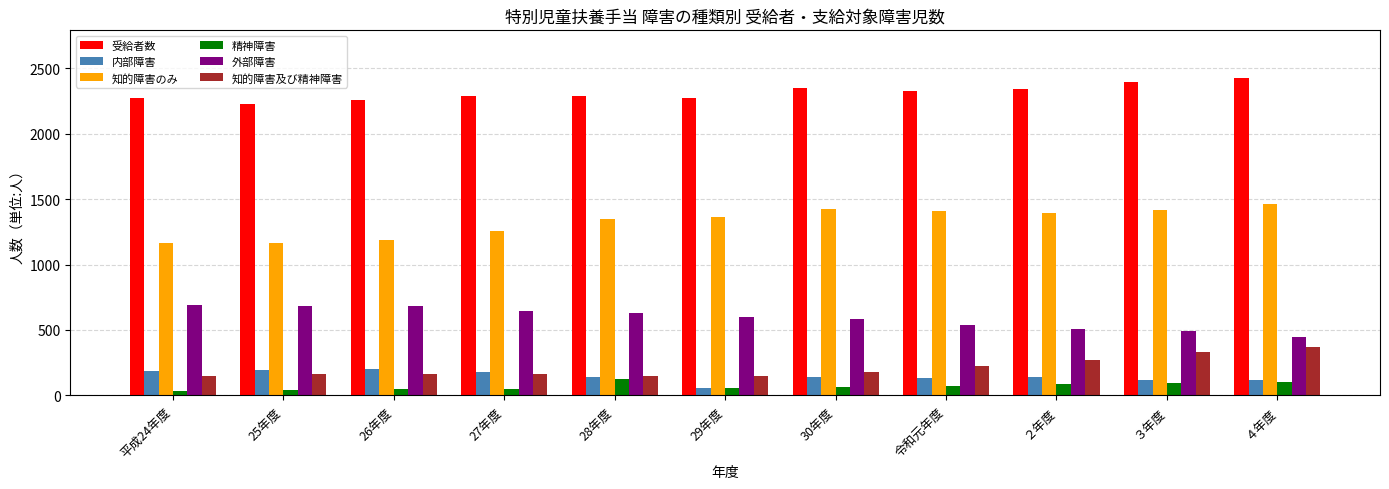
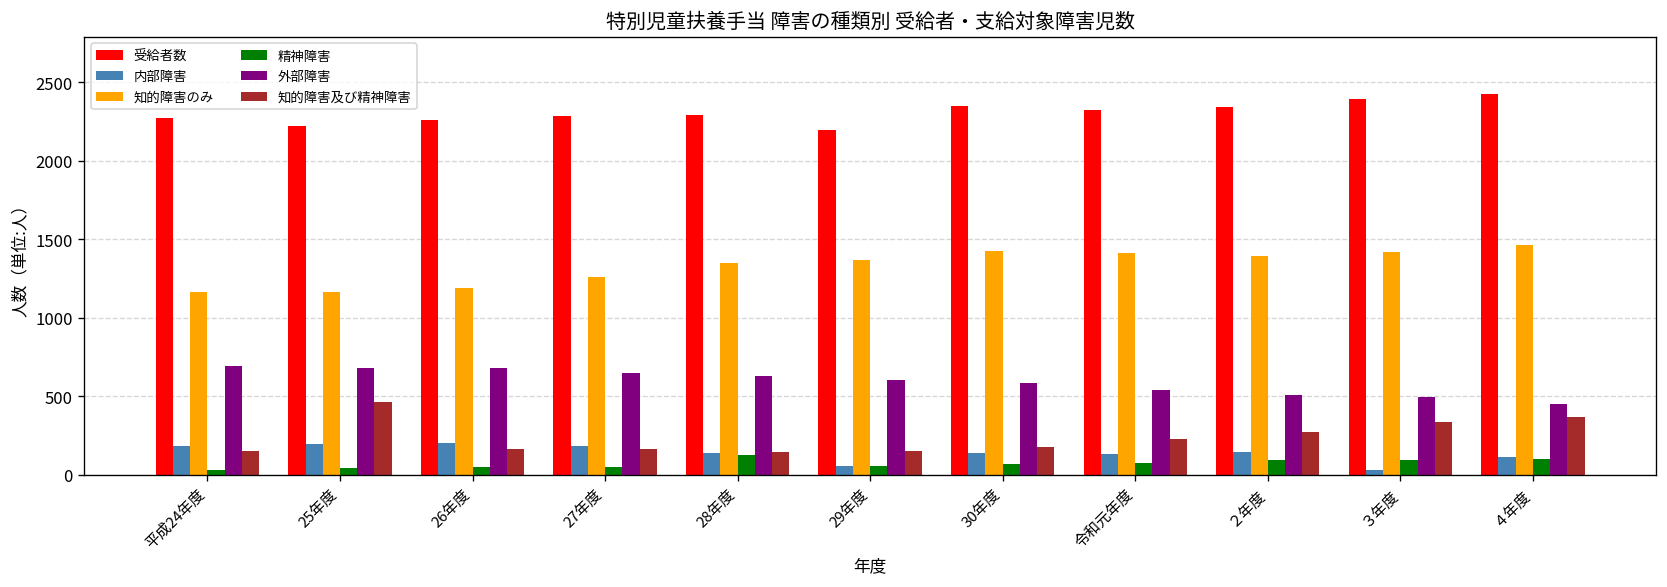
  {
    "受給者数": {
      "平成24年度": 2270,
      "25年度": 2220,
      "26年度": 2260,
      "27年度": 2290,
      "28年度": 2290,
-     "29年度": 2270,
+     "29年度": 2200,
      "30年度": 2350,
      "令和元年度": 2320,
      "２年度": 2340,
      "３年度": 2400,
      "４年度": 2430
    },
    "内部障害": {
      "平成24年度": 180,
      "25年度": 200,
      "26年度": 200,
      "27年度": 180,
      "28年度": 140,
      "29年度": 60,
      "30年度": 140,
      "令和元年度": 130,
      "２年度": 140,
-     "３年度": 120,
+     "３年度": 30,
      "４年度": 110
    },
    "知的障害のみ": {
      "平成24年度": 1170,
      "25年度": 1160,
      "26年度": 1190,
      "27年度": 1260,
      "28年度": 1350,
      "29年度": 1370,
      "30年度": 1430,
      "令和元年度": 1410,
      "２年度": 1390,
      "３年度": 1420,
      "４年度": 1460
    },
    "精神障害": {
      "平成24年度": 30,
      "25年度": 40,
      "26年度": 50,
      "27年度": 50,
      "28年度": 130,
      "29年度": 60,
      "30年度": 70,
      "令和元年度": 70,
      "２年度": 90,
      "３年度": 90,
      "４年度": 100
    },
    "外部障害": {
      "平成24年度": 690,
      "25年度": 680,
      "26年度": 680,
      "27年度": 650,
      "28年度": 630,
      "29年度": 600,
      "30年度": 580,
      "令和元年度": 540,
      "２年度": 510,
      "３年度": 490,
      "４年度": 450
    },
    "知的障害及び精神障害": {
      "平成24年度": 150,
-     "25年度": 160,
+     "25年度": 460,
      "26年度": 160,
      "27年度": 160,
      "28年度": 150,
      "29年度": 150,
      "30年度": 180,
      "令和元年度": 230,
      "２年度": 270,
      "３年度": 330,
      "４年度": 370
    }
  }
